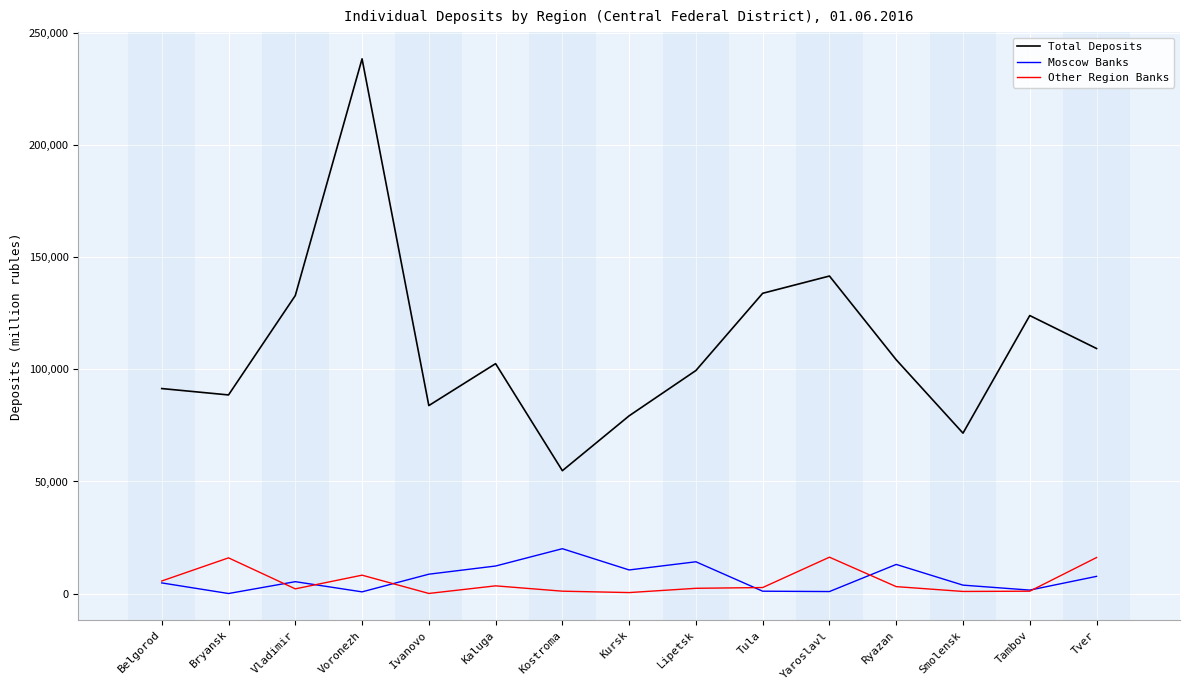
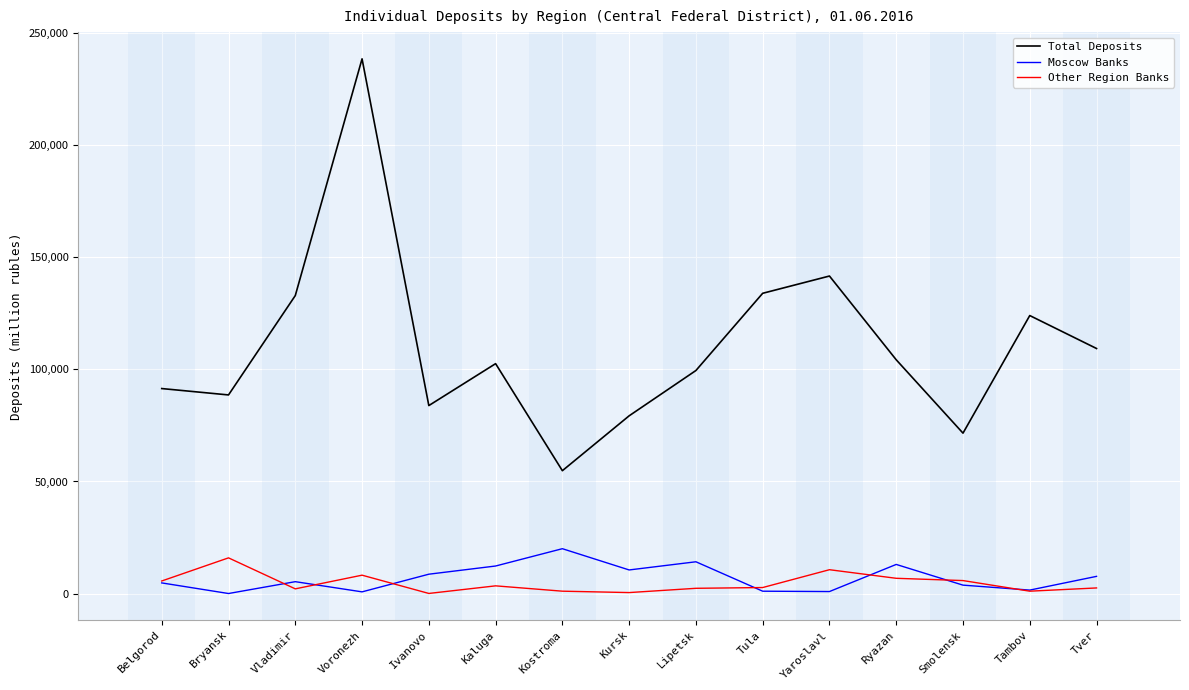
  {
    "Total Deposits": {
      "Belgorod": "91,000",
      "Bryansk": "89,000",
      "Vladimir": "133,000",
      "Voronezh": "239,000",
      "Ivanovo": "84,000",
      "Kaluga": "103,000",
      "Kostroma": "55,000",
      "Kursk": "79,000",
      "Lipetsk": "100,000",
      "Tula": "134,000",
      "Yaroslavl": "142,000",
      "Ryazan": "104,000",
      "Smolensk": "72,000",
      "Tambov": "124,000",
      "Tver": "109,000"
    },
    "Moscow Banks": {
      "Bryansk": "0",
      "Vladimir": "5,000",
      "Voronezh": "1,000",
      "Ivanovo": "9,000",
      "Kaluga": "12,000",
      "Kostroma": "20,000",
      "Kursk": "11,000",
      "Lipetsk": "14,000",
      "Tula": "1,000",
      "Yaroslavl": "1,000",
      "Ryazan": "13,000",
      "Smolensk": "4,000",
      "Tver": "8,000"
    },
    "Other Region Banks": {
      "Bryansk": "16,000",
      "Vladimir": "2,000",
      "Voronezh": "8,000",
      "Ivanovo": "0",
      "Kaluga": "3,000",
      "Kostroma": "1,000",
      "Kursk": "0",
      "Lipetsk": "2,000",
      "Tula": "3,000",
-     "Yaroslavl": "16,000",
-     "Ryazan": "3,000",
-     "Smolensk": "1,000",
-     "Tver": "16,000"
+     "Yaroslavl": "11,000",
+     "Ryazan": "7,000",
+     "Smolensk": "6,000",
+     "Tver": "2,000"
    }
  }
